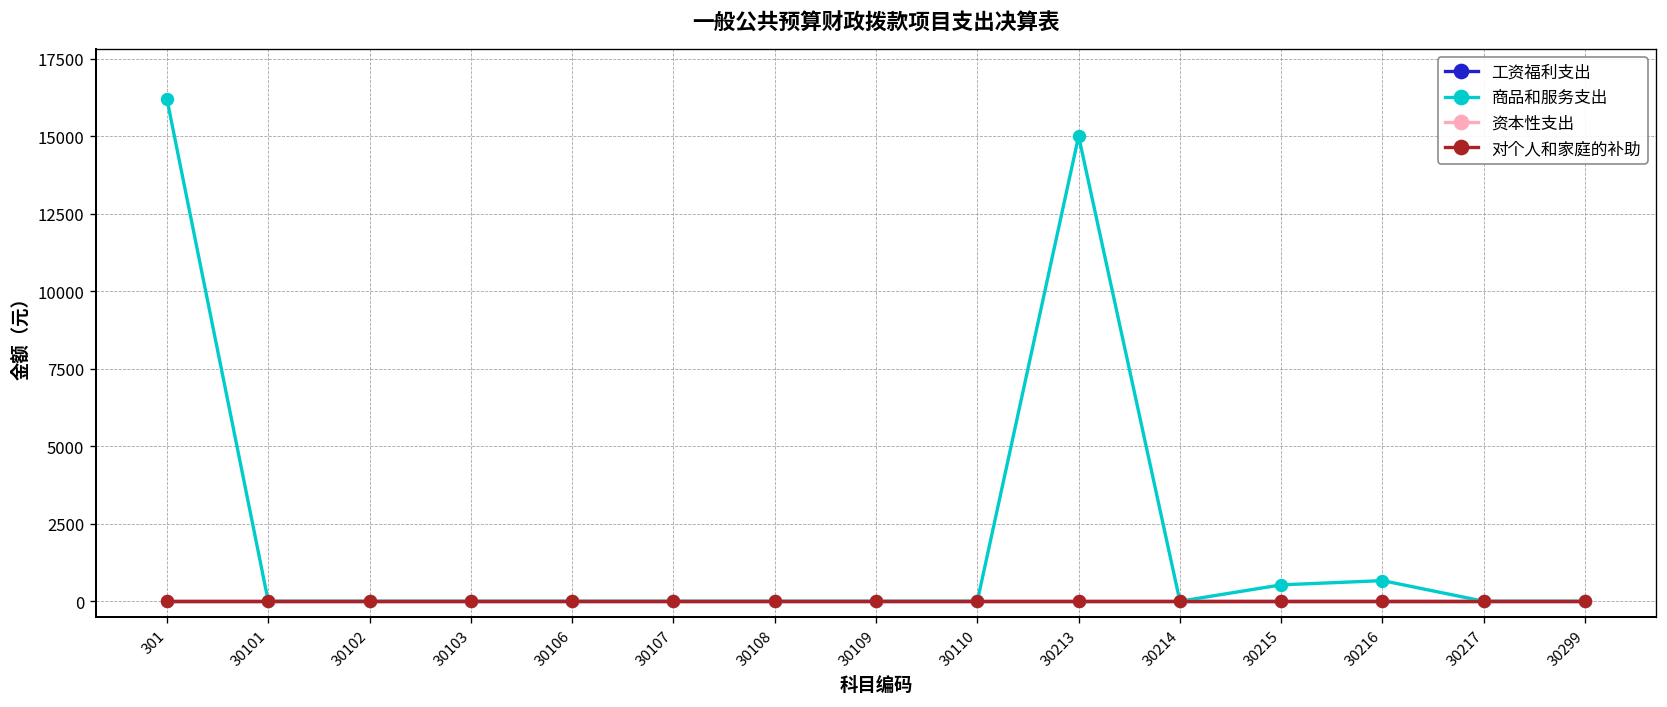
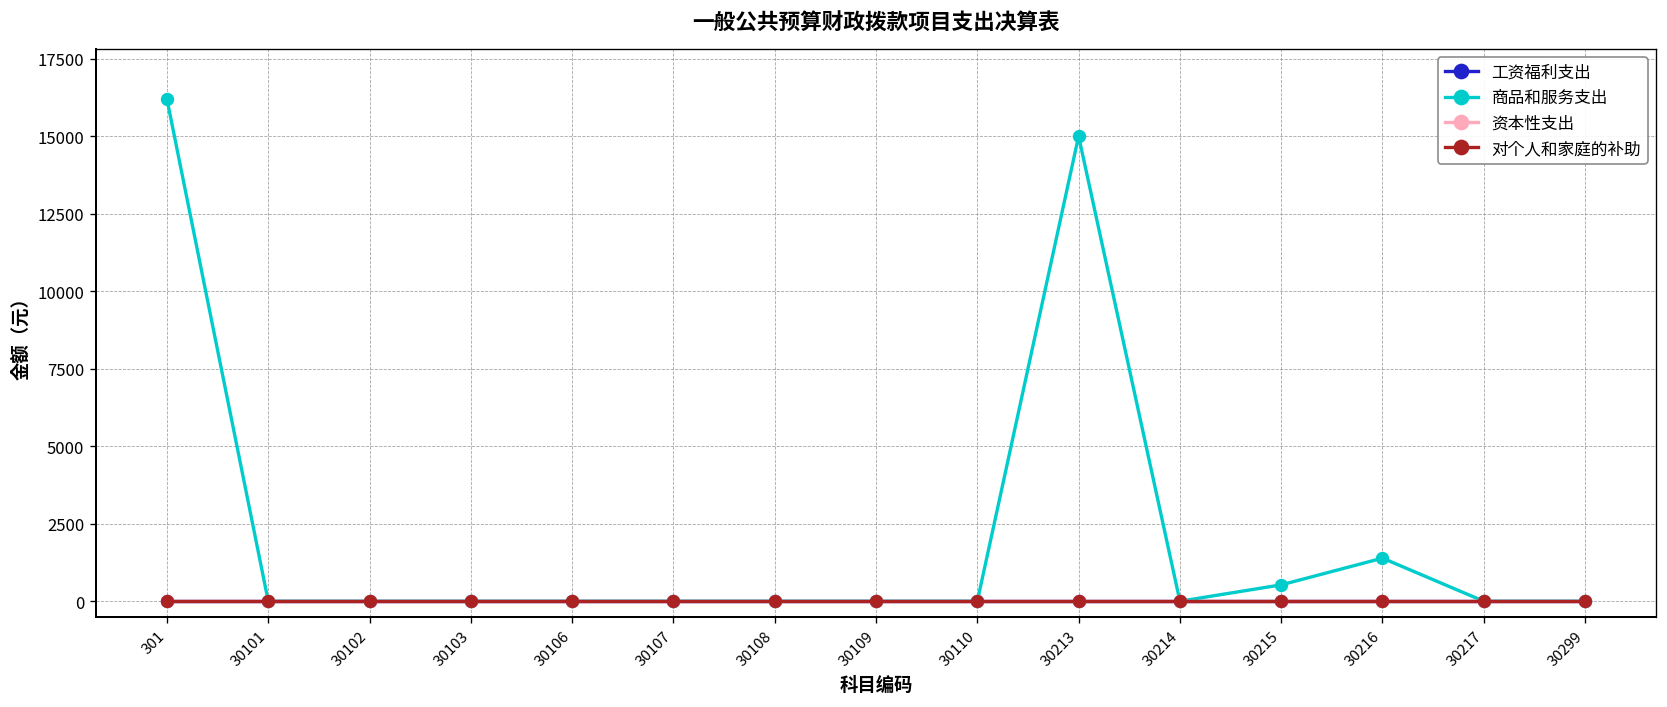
  {
    "对个人和家庭的补助": {
      "301": 0,
      "30213": 0,
      "30215": 0,
      "30216": 0
    },
    "商品和服务支出": {
      "301": 16200,
      "30213": 15000,
      "30215": 500,
-     "30216": 700
+     "30216": 1400
    }
  }
